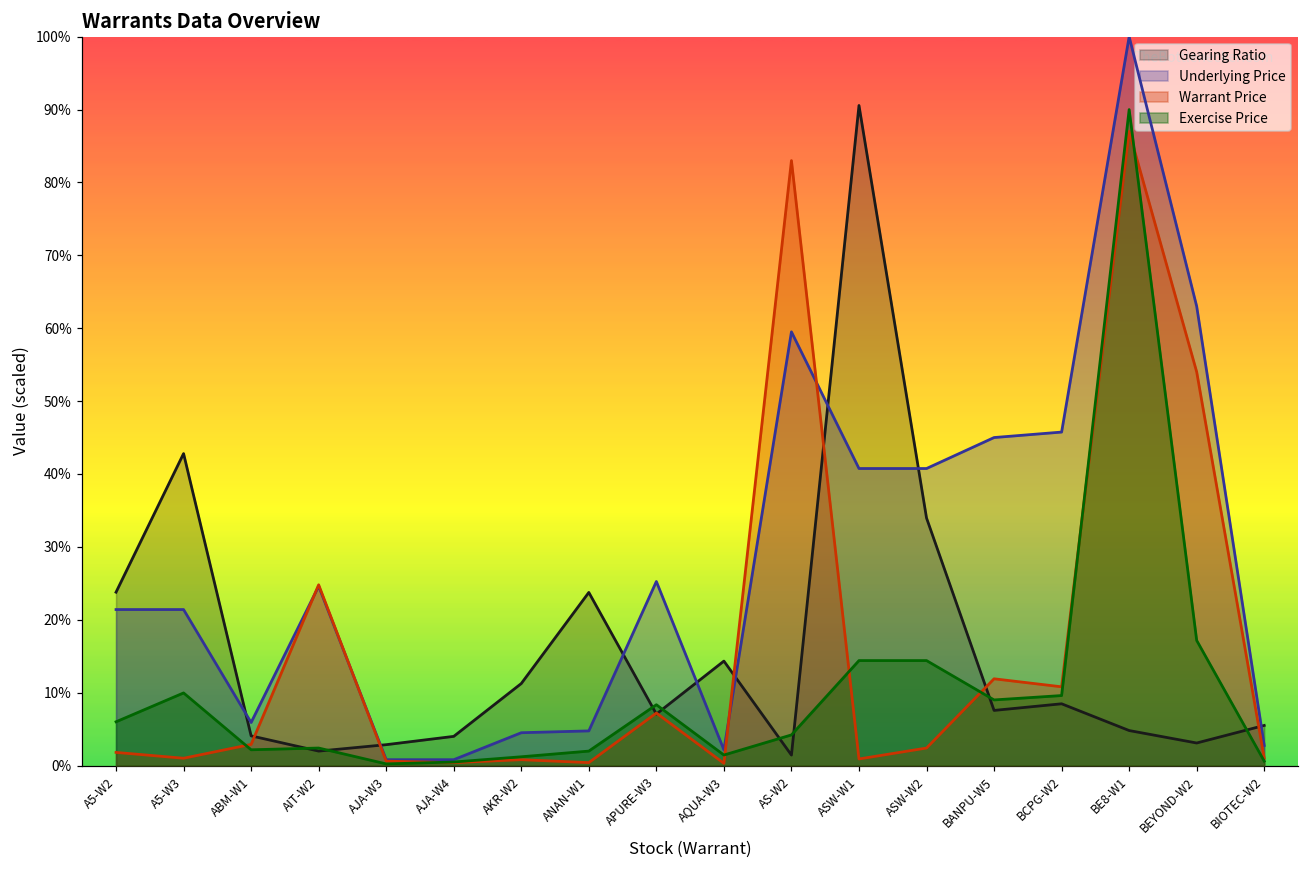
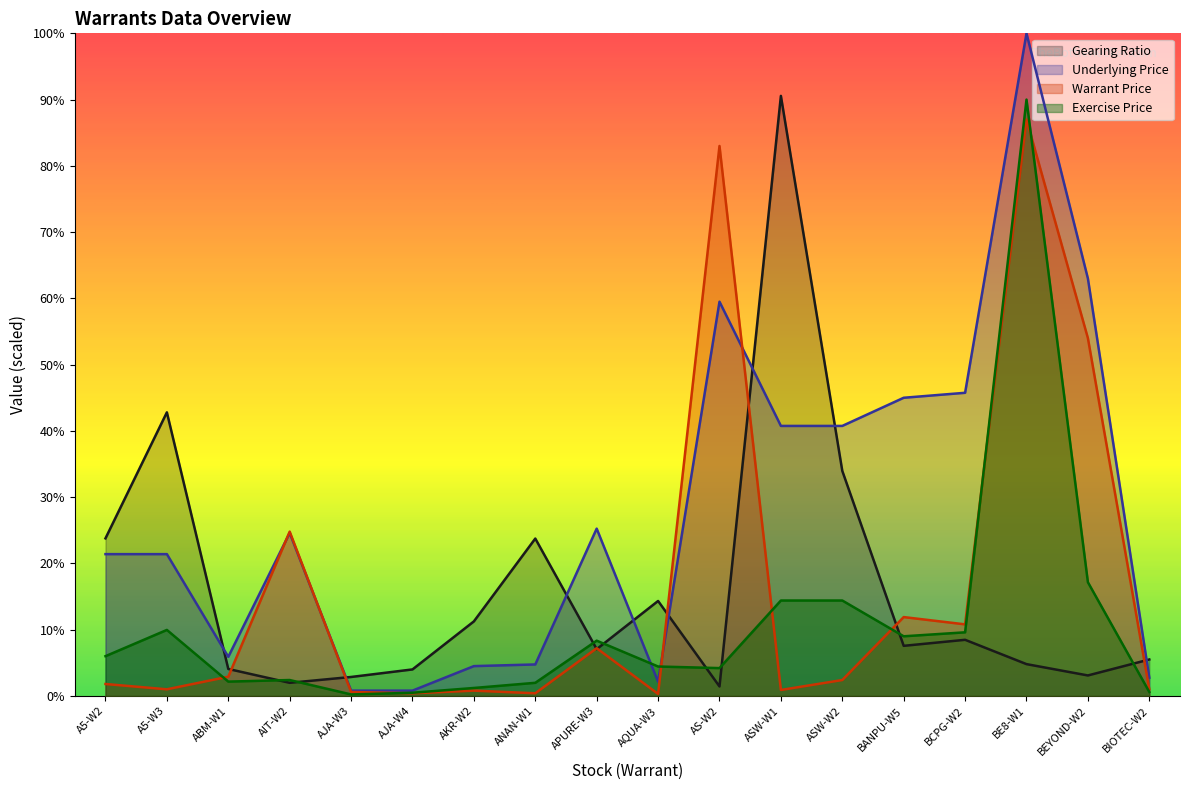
  {
    "Warrant Price": {
      "A5-W2": "2%",
      "A5-W3": "1%",
      "ABM-W1": "3%",
      "AKR-W2": "1%",
      "ANAN-W1": "0%",
      "AQUA-W3": "0%",
      "AS-W2": "83%",
      "ASW-W1": "1%",
      "ASW-W2": "2%",
      "BANPU-W5": "12%",
      "BCPG-W2": "11%",
      "BE8-W1": "87%",
      "BEYOND-W2": "54%",
      "BIOTEC-W2": "1%"
    },
    "Exercise Price": {
      "A5-W2": "6%",
      "A5-W3": "10%",
      "ABM-W1": "2%",
      "AIT-W2": "2%",
      "AKR-W2": "1%",
      "ANAN-W1": "2%",
      "APURE-W3": "8%",
-     "AQUA-W3": "1%",
+     "AQUA-W3": "4%",
      "AS-W2": "4%",
      "ASW-W1": "14%",
      "ASW-W2": "14%",
      "BANPU-W5": "9%",
      "BCPG-W2": "10%",
      "BE8-W1": "90%",
      "BEYOND-W2": "17%",
      "BIOTEC-W2": "1%"
    }
  }
